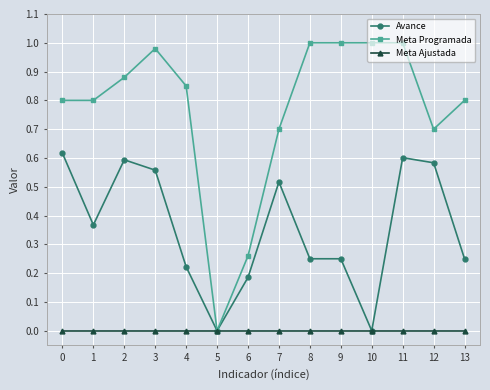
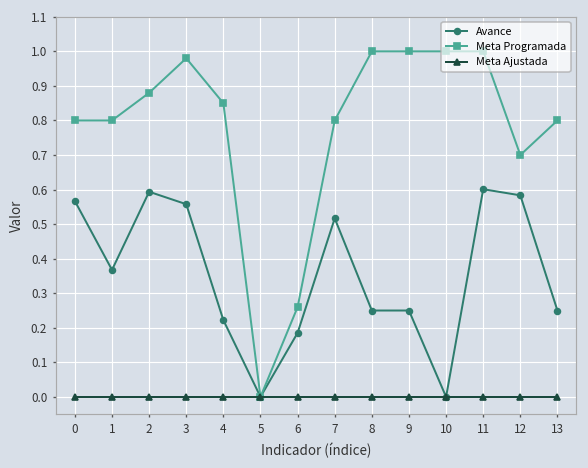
  {
    "Avance": {
-     "0": 0.62,
+     "0": 0.57,
      "1": 0.37,
      "2": 0.59,
      "3": 0.56,
      "4": 0.22,
      "6": 0.19,
      "7": 0.52,
      "8": 0.25,
      "9": 0.25,
      "11": 0.60,
      "12": 0.58,
      "13": 0.25
    },
    "Meta Programada": {
      "0": 0.8,
      "1": 0.8,
      "2": 0.88,
      "3": 0.98,
      "4": 0.85,
      "6": 0.26,
-     "7": 0.7,
+     "7": 0.8,
      "8": 1.0,
      "9": 1.0,
      "12": 0.7,
      "13": 0.8
    },
    "Meta Ajustada": {
      "0": 0.00,
      "1": 0.00,
      "2": 0.00,
      "3": 0.00,
      "4": 0.00,
      "6": 0.00,
      "7": 0.00,
      "8": 0.00,
      "9": 0.00,
      "11": 0.00,
      "12": 0.00,
      "13": 0.00
    }
  }
